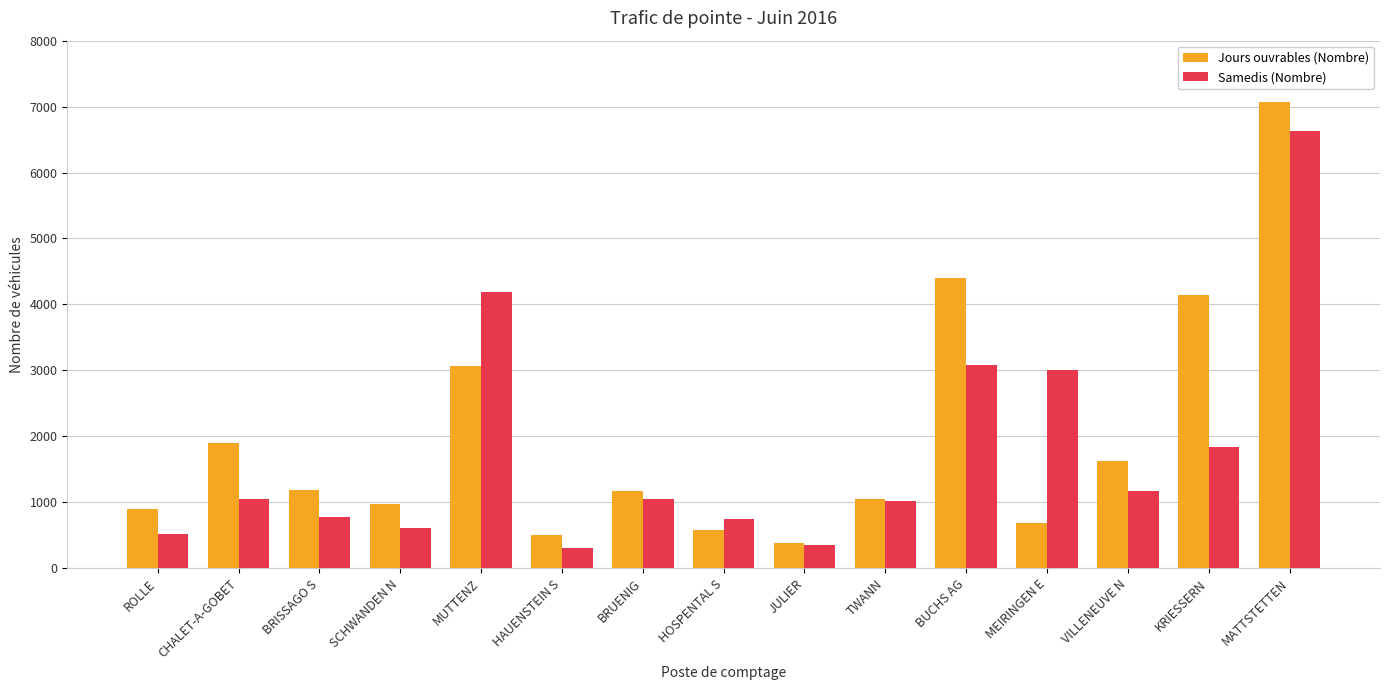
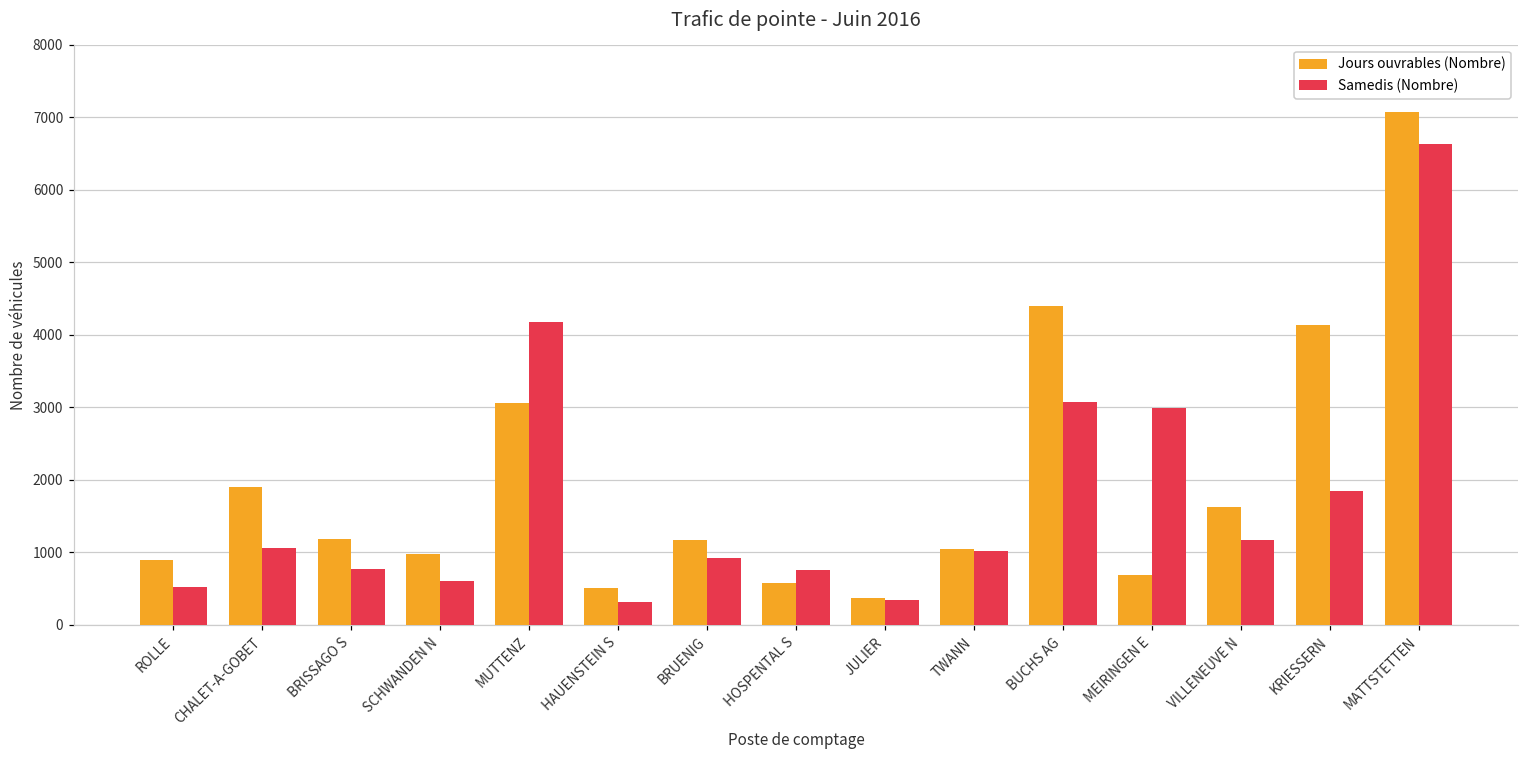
  {
    "Jours ouvrables (Nombre)": {
      "ROLLE": 900,
      "CHALET-A-GOBET": 1900,
      "BRISSAGO S": 1200,
      "SCHWANDEN N": 1000,
      "MUTTENZ": 3100,
      "HAUENSTEIN S": 500,
      "BRUENIG": 1200,
      "HOSPENTAL S": 600,
      "JULIER": 400,
      "TWANN": 1100,
      "BUCHS AG": 4400,
      "MEIRINGEN E": 700,
      "VILLENEUVE N": 1600,
      "KRIESSERN": 4100,
      "MATTSTETTEN": 7100
    },
    "Samedis (Nombre)": {
      "ROLLE": 500,
      "CHALET-A-GOBET": 1100,
      "BRISSAGO S": 800,
      "SCHWANDEN N": 600,
      "MUTTENZ": 4200,
      "HAUENSTEIN S": 300,
-     "BRUENIG": 1000,
+     "BRUENIG": 900,
      "HOSPENTAL S": 800,
      "JULIER": 300,
      "TWANN": 1000,
      "BUCHS AG": 3100,
      "MEIRINGEN E": 3000,
      "VILLENEUVE N": 1200,
      "KRIESSERN": 1800,
      "MATTSTETTEN": 6600
    }
  }
